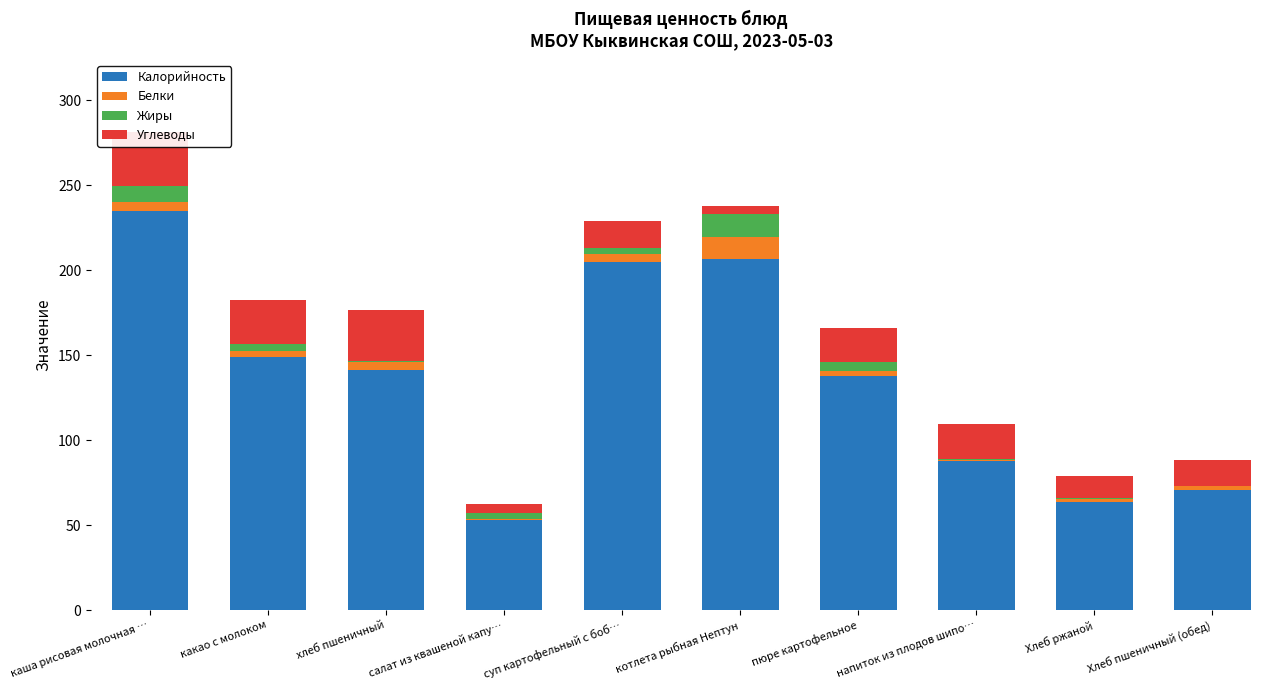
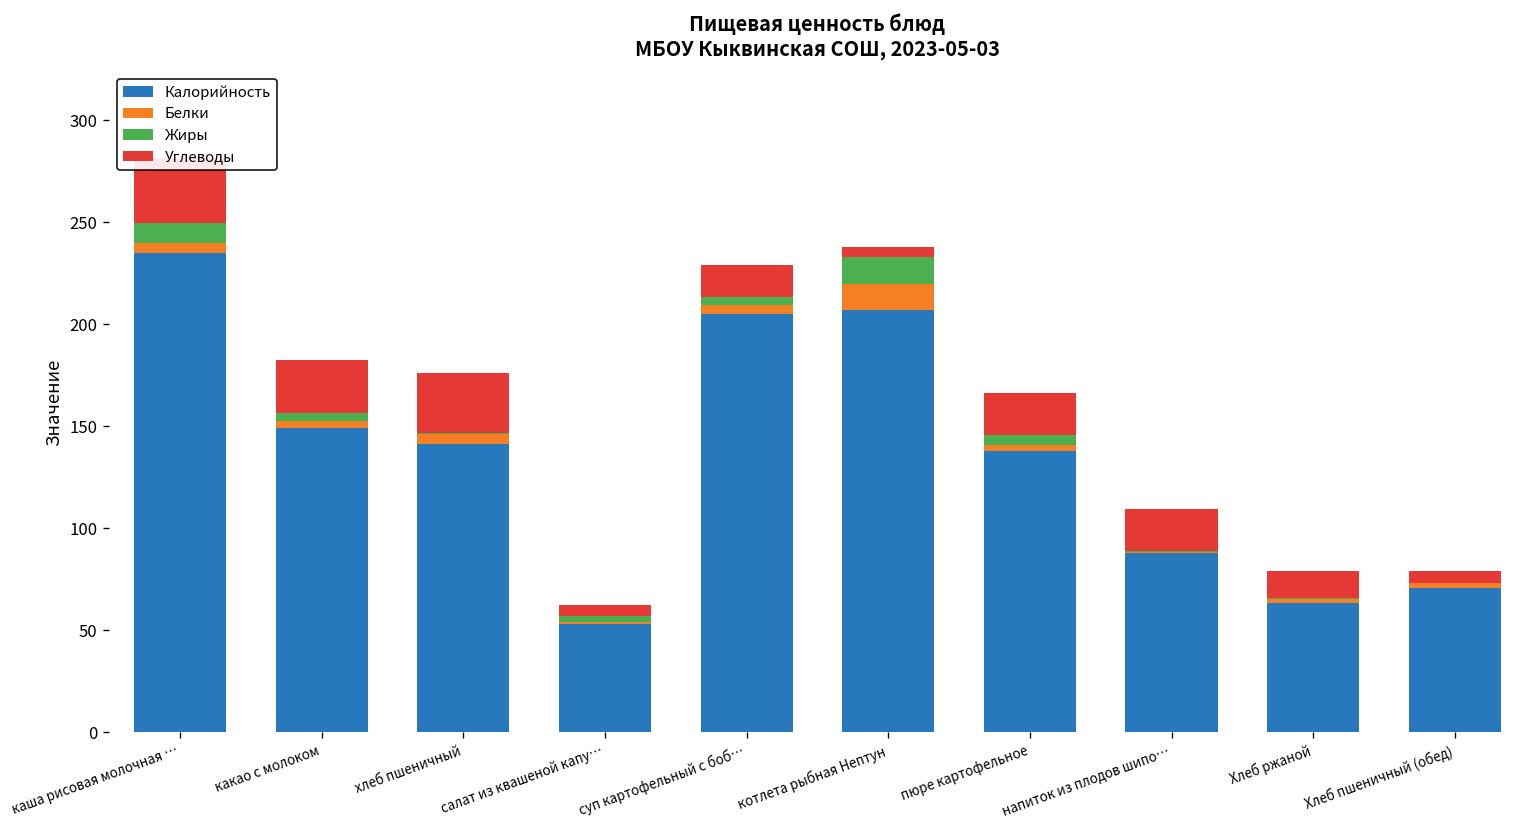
  {
    "Калорийность": {
      "каша рисовая молочная …": 235,
      "какао с молоком": 149,
      "хлеб пшеничный": 142,
      "салат из квашеной капу…": 53,
      "суп картофельный с боб…": 205,
      "котлета рыбная Нептун": 207,
      "пюре картофельное": 138,
      "напиток из плодов шипо…": 88,
      "Хлеб ржаной": 64,
      "Хлеб пшеничный (обед)": 71
    },
    "Белки": {
      "каша рисовая молочная …": 5,
      "какао с молоком": 4,
      "хлеб пшеничный": 5,
      "суп картофельный с боб…": 5,
      "котлета рыбная Нептун": 13,
      "пюре картофельное": 3,
      "Хлеб ржаной": 2,
      "Хлеб пшеничный (обед)": 2
    },
    "Жиры": {
      "каша рисовая молочная …": 9,
      "какао с молоком": 4,
      "салат из квашеной капу…": 3,
      "суп картофельный с боб…": 4,
      "котлета рыбная Нептун": 14,
      "пюре картофельное": 5
    },
    "Углеводы": {
      "какао с молоком": 26,
      "хлеб пшеничный": 30,
      "салат из квашеной капу…": 6,
      "суп картофельный с боб…": 16,
      "котлета рыбная Нептун": 5,
      "пюре картофельное": 20,
      "напиток из плодов шипо…": 21,
      "Хлеб ржаной": 13,
-     "Хлеб пшеничный (обед)": 15
+     "Хлеб пшеничный (обед)": 6
    }
  }
